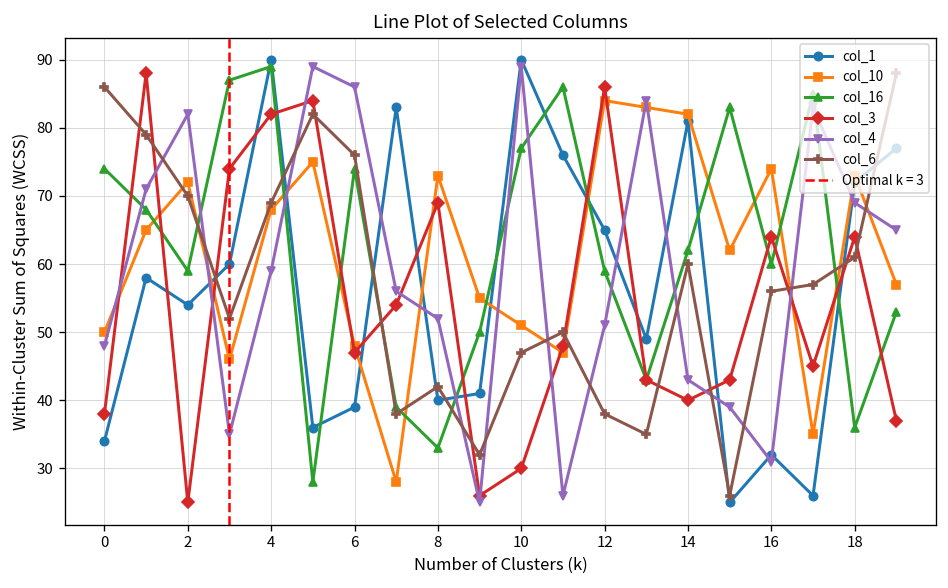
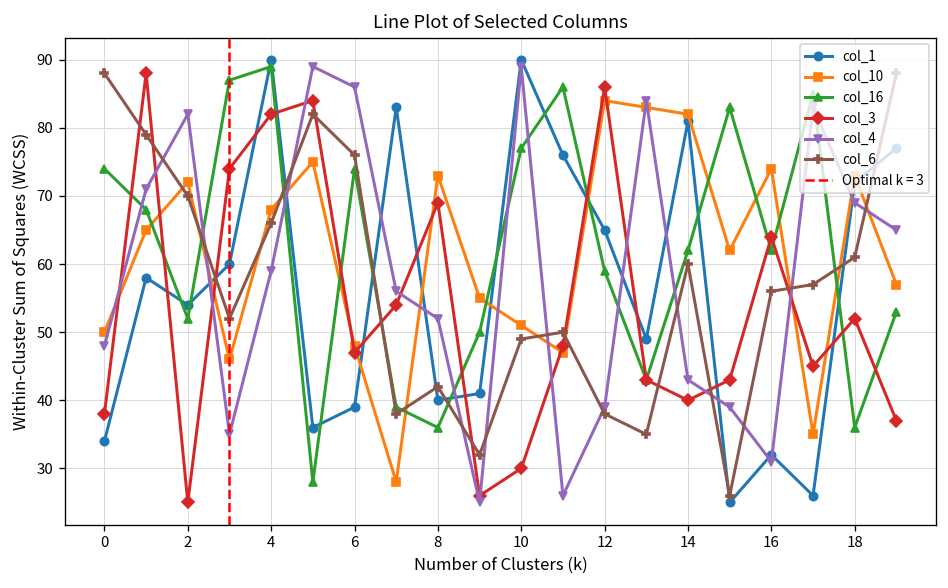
  {
    "col_1": {
      "0": 34,
      "2": 54,
      "4": 90,
      "6": 39,
      "8": 40,
      "10": 90,
      "12": 65,
      "14": 81,
      "16": 32,
      "18": 72
    },
    "col_10": {
      "0": 50,
      "2": 72,
      "4": 68,
      "6": 48,
      "8": 73,
      "10": 51,
      "12": 84,
      "14": 82,
      "16": 74
    },
    "col_16": {
      "0": 74,
-     "2": 59,
+     "2": 52,
      "4": 89,
      "6": 74,
-     "8": 33,
+     "8": 36,
      "10": 77,
      "12": 59,
      "14": 62,
-     "16": 60,
+     "16": 62,
      "18": 36
    },
    "col_3": {
      "0": 38,
      "2": 25,
      "4": 82,
      "6": 47,
      "8": 69,
      "10": 30,
      "12": 86,
      "14": 40,
      "16": 64,
-     "18": 64
+     "18": 52
    },
    "col_4": {
      "0": 48,
      "2": 82,
      "4": 59,
      "6": 86,
      "8": 52,
      "10": 89,
-     "12": 51,
+     "12": 39,
      "14": 43,
      "16": 31,
      "18": 69
    },
    "col_6": {
-     "0": 86,
+     "0": 88,
      "2": 70,
-     "4": 69,
+     "4": 66,
      "6": 76,
      "8": 42,
-     "10": 47,
+     "10": 49,
      "12": 38,
      "14": 60,
      "16": 56,
      "18": 61
    }
  }
